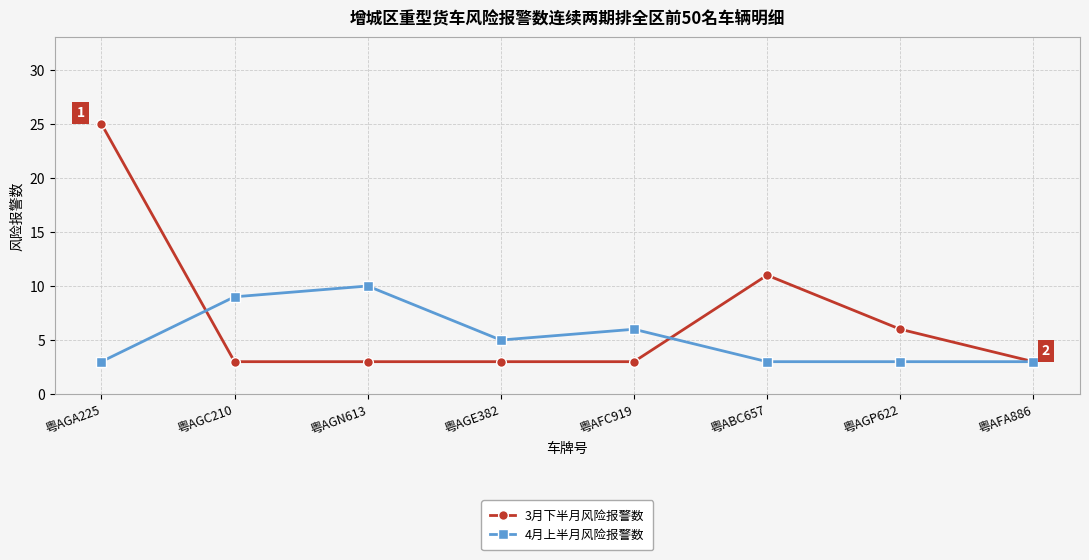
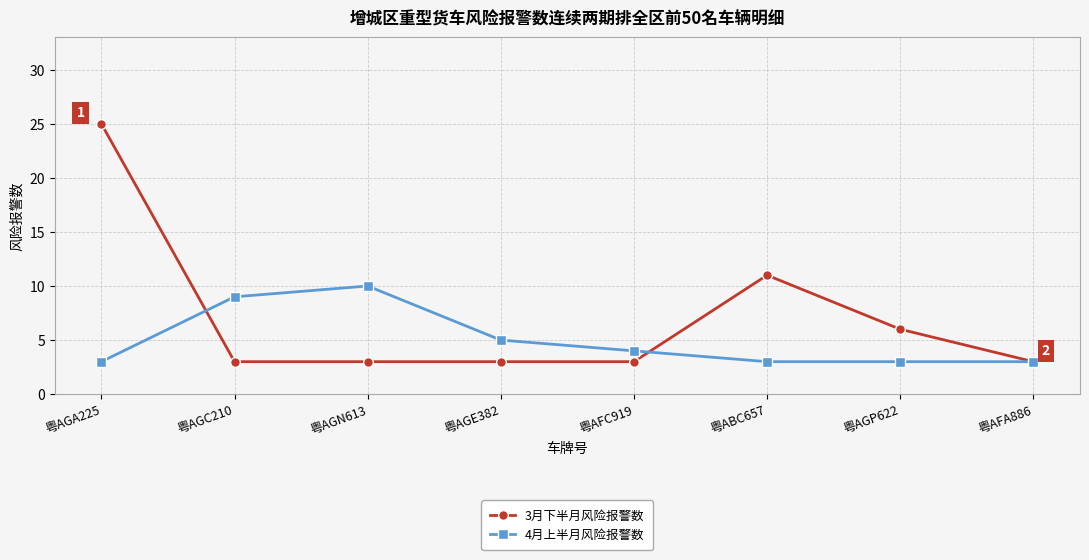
  {
    "3月下半月风险报警数": {
      "粤AGC210": 3,
      "粤AGN613": 3,
      "粤AGE382": 3,
      "粤AFC919": 3,
      "粤ABC657": 11,
      "粤AGP622": 6
    },
    "4月上半月风险报警数": {
      "粤AGA225": 3,
      "粤AGC210": 9,
      "粤AGN613": 10,
      "粤AGE382": 5,
-     "粤AFC919": 6,
+     "粤AFC919": 4,
      "粤ABC657": 3,
      "粤AGP622": 3
    }
  }
